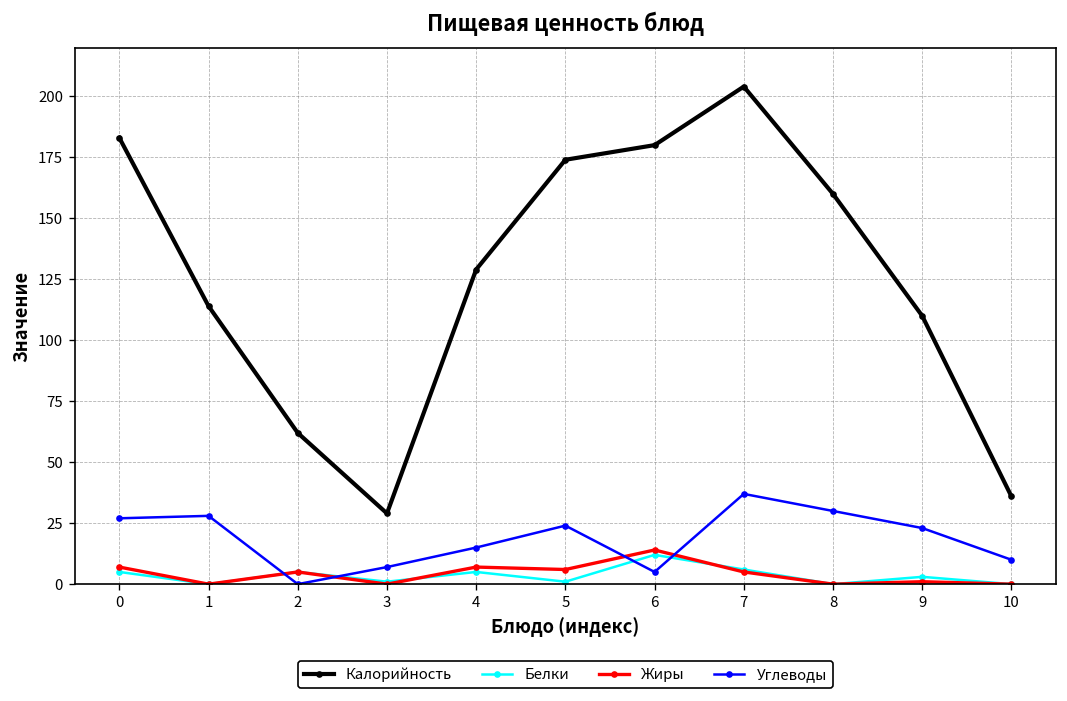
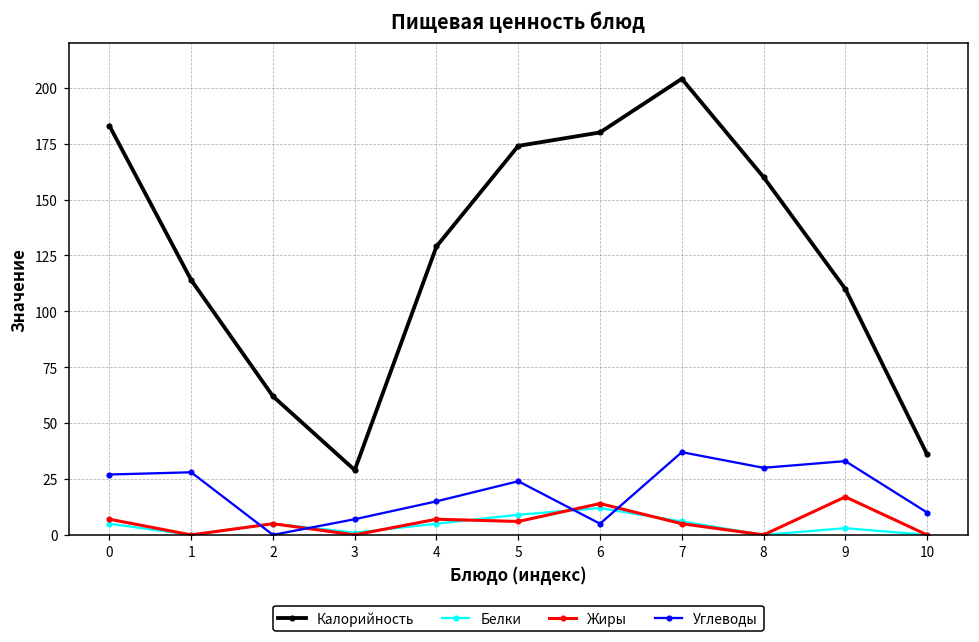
  {
    "Калорийность": {
      "0": 183,
      "1": 114,
      "2": 62,
      "3": 29,
      "4": 129,
      "5": 174,
      "6": 180,
      "7": 204,
      "8": 160,
      "9": 110,
      "10": 36
    },
    "Белки": {
      "0": 5,
      "4": 5,
-     "5": 1,
+     "5": 9,
      "6": 12,
      "9": 3
    },
    "Жиры": {
      "0": 7,
      "4": 7,
      "5": 6,
      "6": 14,
-     "9": 1
+     "9": 17
    },
    "Углеводы": {
      "0": 27,
      "1": 28,
      "2": 0,
      "3": 7,
      "4": 15,
      "5": 24,
      "6": 5,
      "7": 37,
      "8": 30,
-     "9": 23,
+     "9": 33,
      "10": 10
    }
  }
